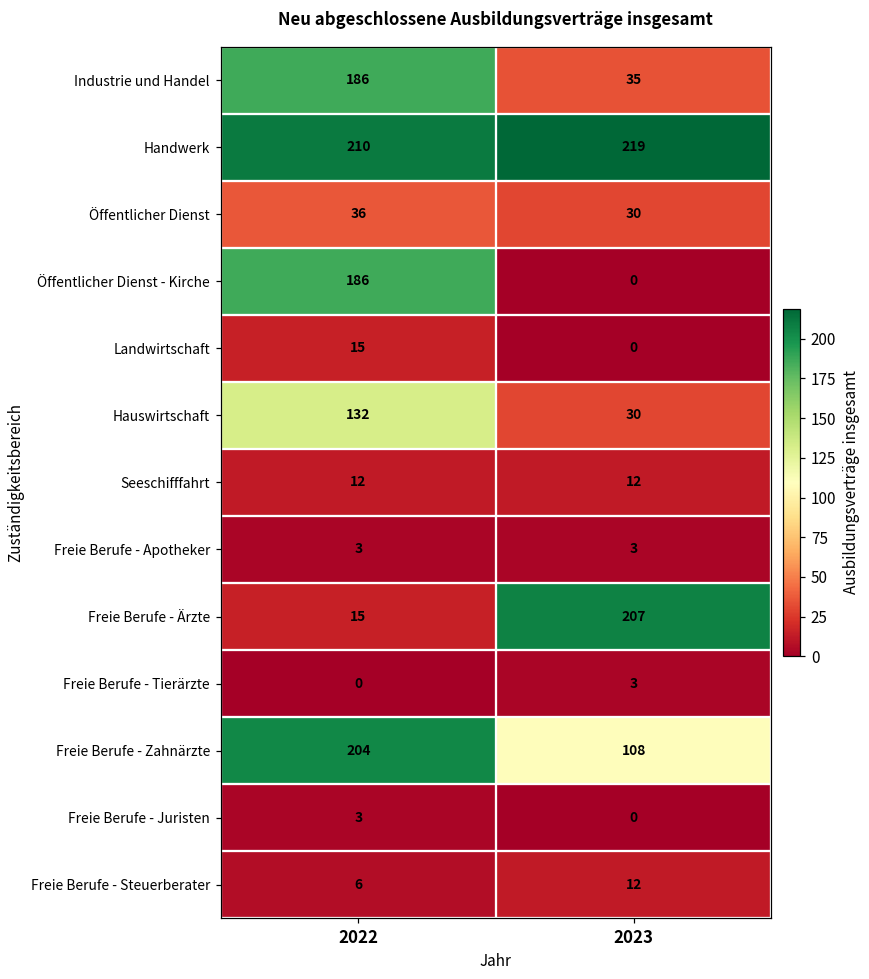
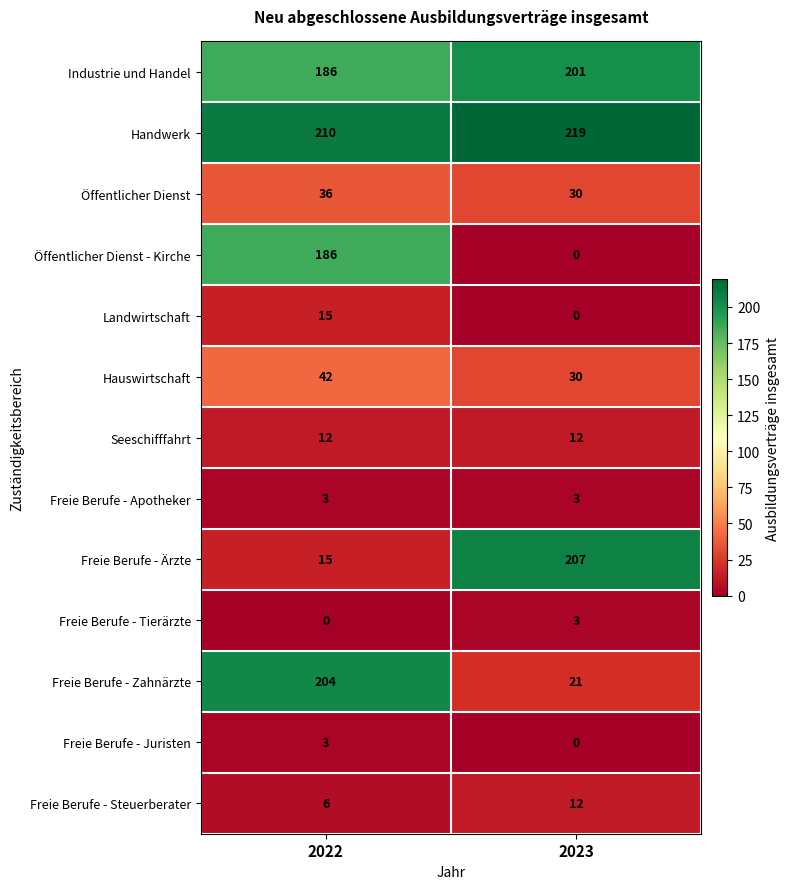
  {
    "Industrie und Handel": {
      "2022": 186,
-     "2023": 35
+     "2023": 201
    },
    "Handwerk": {
      "2022": 210,
      "2023": 219
    },
    "Öffentlicher Dienst": {
      "2022": 36,
      "2023": 30
    },
    "Öffentlicher Dienst - Kirche": {
      "2022": 186,
      "2023": 0
    },
    "Landwirtschaft": {
      "2022": 15,
      "2023": 0
    },
    "Hauswirtschaft": {
-     "2022": 132,
+     "2022": 42,
      "2023": 30
    },
    "Seeschifffahrt": {
      "2022": 12,
      "2023": 12
    },
    "Freie Berufe - Apotheker": {
      "2022": 3,
      "2023": 3
    },
    "Freie Berufe - Ärzte": {
      "2022": 15,
      "2023": 207
    },
    "Freie Berufe - Tierärzte": {
      "2022": 0,
      "2023": 3
    },
    "Freie Berufe - Zahnärzte": {
      "2022": 204,
-     "2023": 108
+     "2023": 21
    },
    "Freie Berufe - Juristen": {
      "2022": 3,
      "2023": 0
    },
    "Freie Berufe - Steuerberater": {
      "2022": 6,
      "2023": 12
    }
  }
